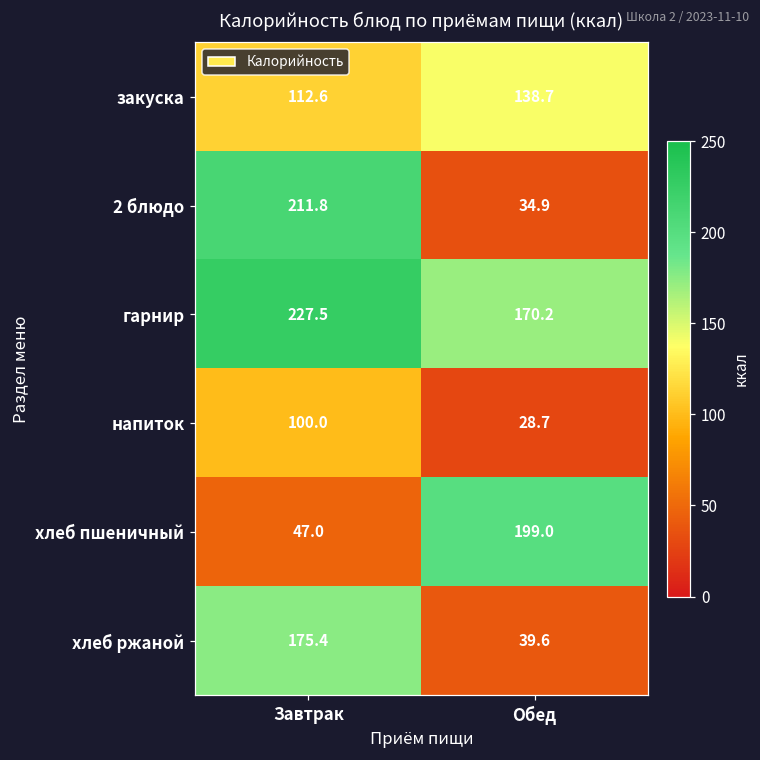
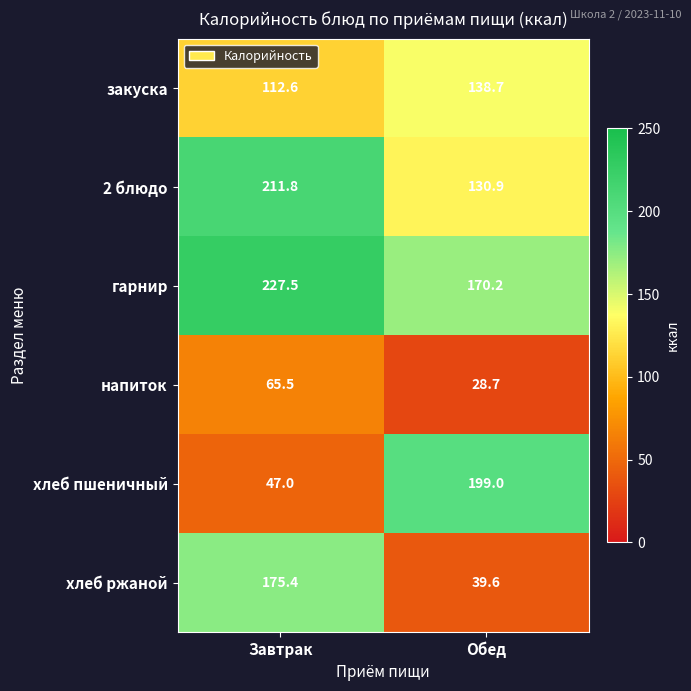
  {
    "закуска": {
      "Завтрак": 112.6,
      "Обед": 138.7
    },
    "2 блюдо": {
      "Завтрак": 211.8,
-     "Обед": 34.9
+     "Обед": 130.9
    },
    "гарнир": {
      "Завтрак": 227.5,
      "Обед": 170.2
    },
    "напиток": {
-     "Завтрак": 100.0,
+     "Завтрак": 65.5,
      "Обед": 28.7
    },
    "хлеб пшеничный": {
      "Завтрак": 47.0,
      "Обед": 199.0
    },
    "хлеб ржаной": {
      "Завтрак": 175.4,
      "Обед": 39.6
    }
  }
